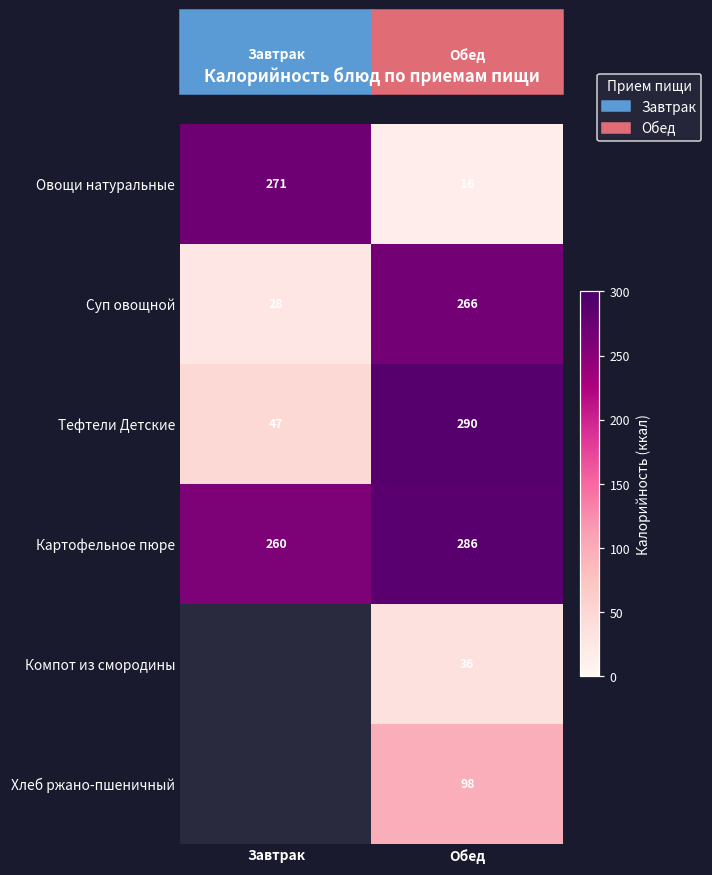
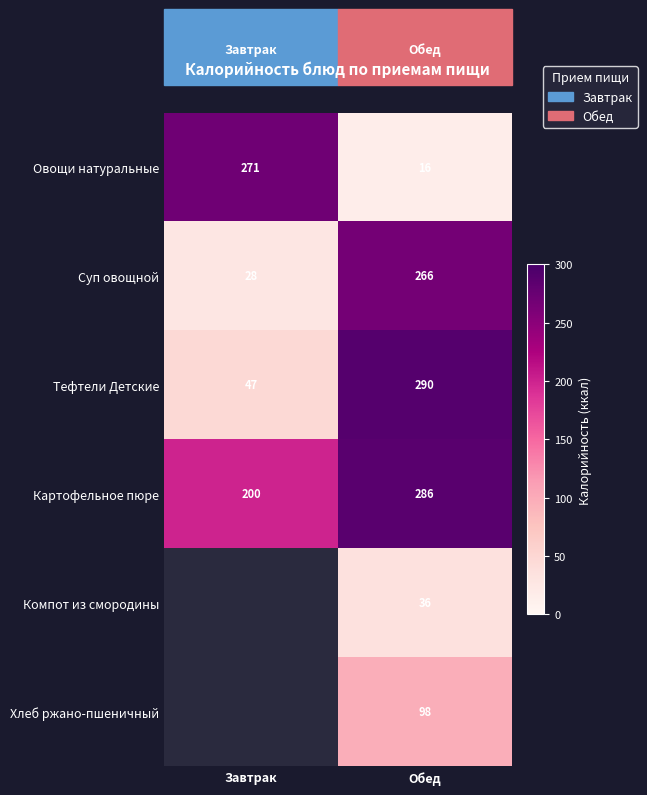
  {
    "Овощи натуральные": {
      "Завтрак": 271
    },
    "Суп овощной": {
      "Обед": 266
    },
    "Тефтели Детские": {
      "Обед": 290
    },
    "Картофельное пюре": {
-     "Завтрак": 260,
+     "Завтрак": 200,
      "Обед": 286
    },
    "Хлеб ржано-пшеничный": {
      "Обед": 98
    }
  }
